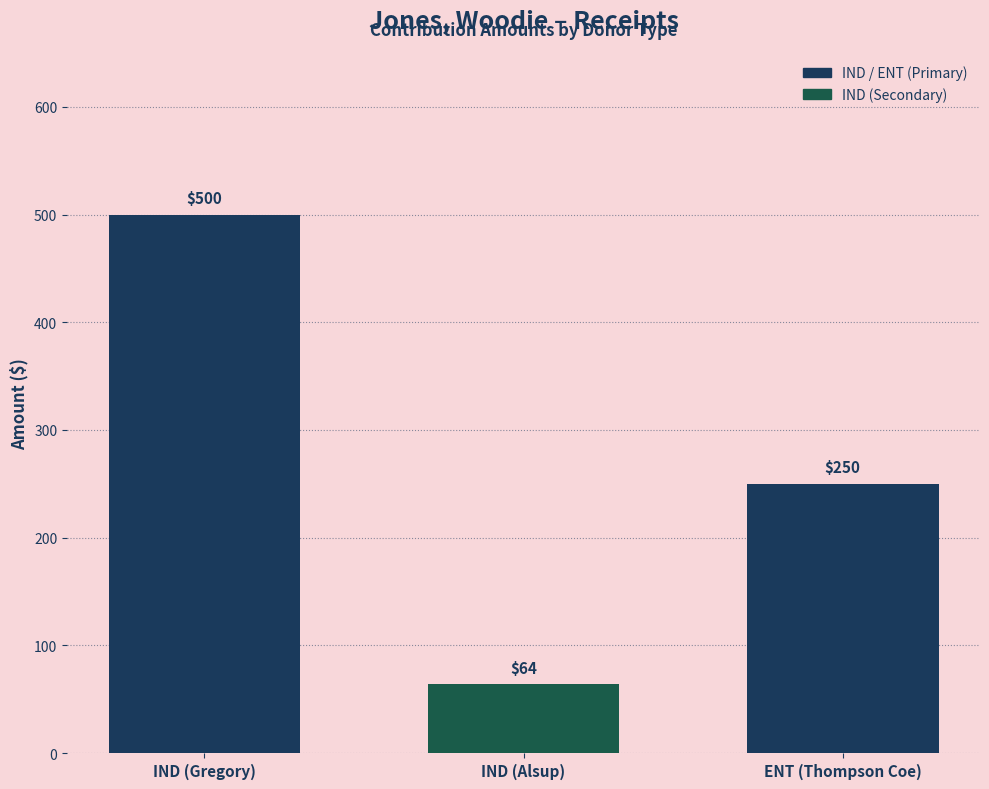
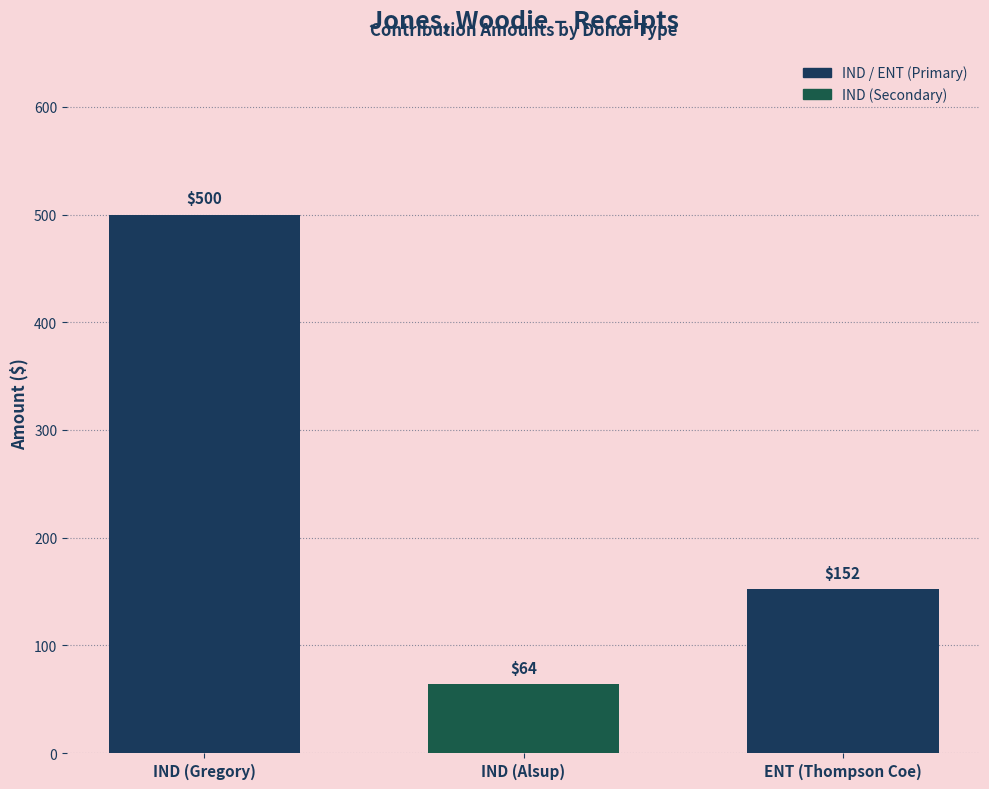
  {
    "IND (Gregory)": "$500",
    "IND (Alsup)": "$64",
-   "ENT (Thompson Coe)": "$250"
+   "ENT (Thompson Coe)": "$152"
  }
